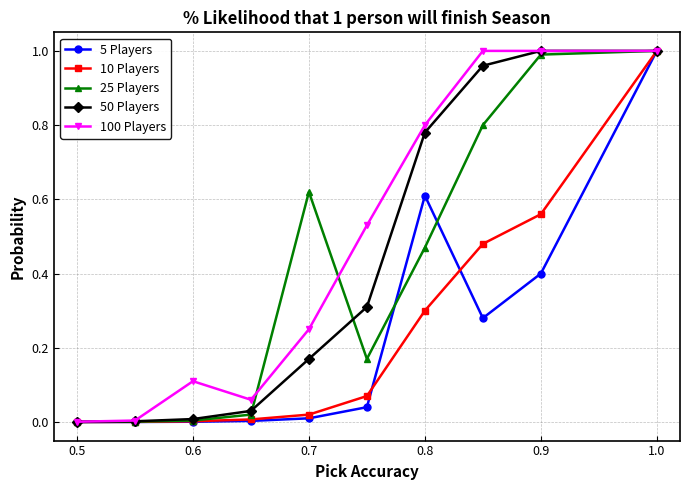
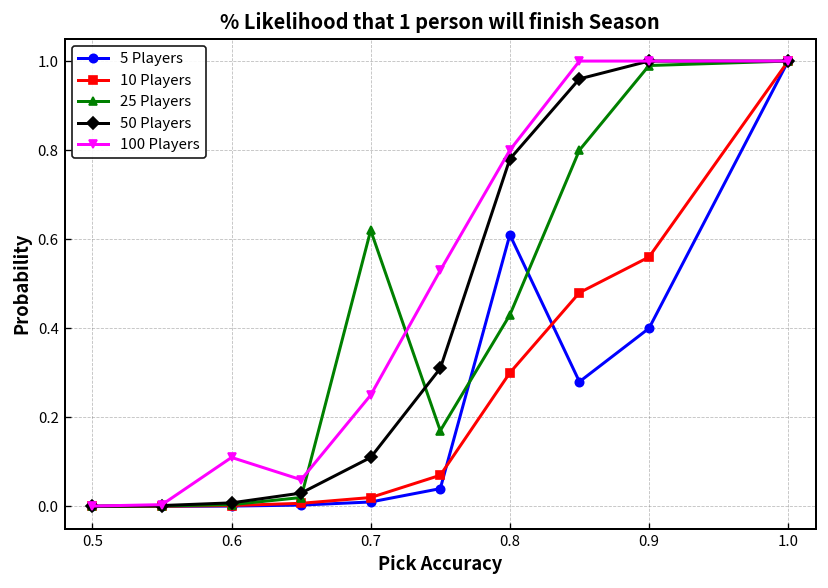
  {
    "5 Players": {
      "0.7": 0.01,
      "0.8": 0.61,
      "0.9": 0.40
    },
    "10 Players": {
      "0.7": 0.02,
      "0.8": 0.30,
      "0.9": 0.56
    },
    "25 Players": {
      "0.7": 0.62,
-     "0.8": 0.47,
+     "0.8": 0.43,
      "0.9": 0.99
    },
    "50 Players": {
-     "0.7": 0.17,
+     "0.7": 0.11,
      "0.8": 0.78
    },
    "100 Players": {
      "0.6": 0.11,
      "0.7": 0.25,
      "0.8": 0.80
    }
  }
